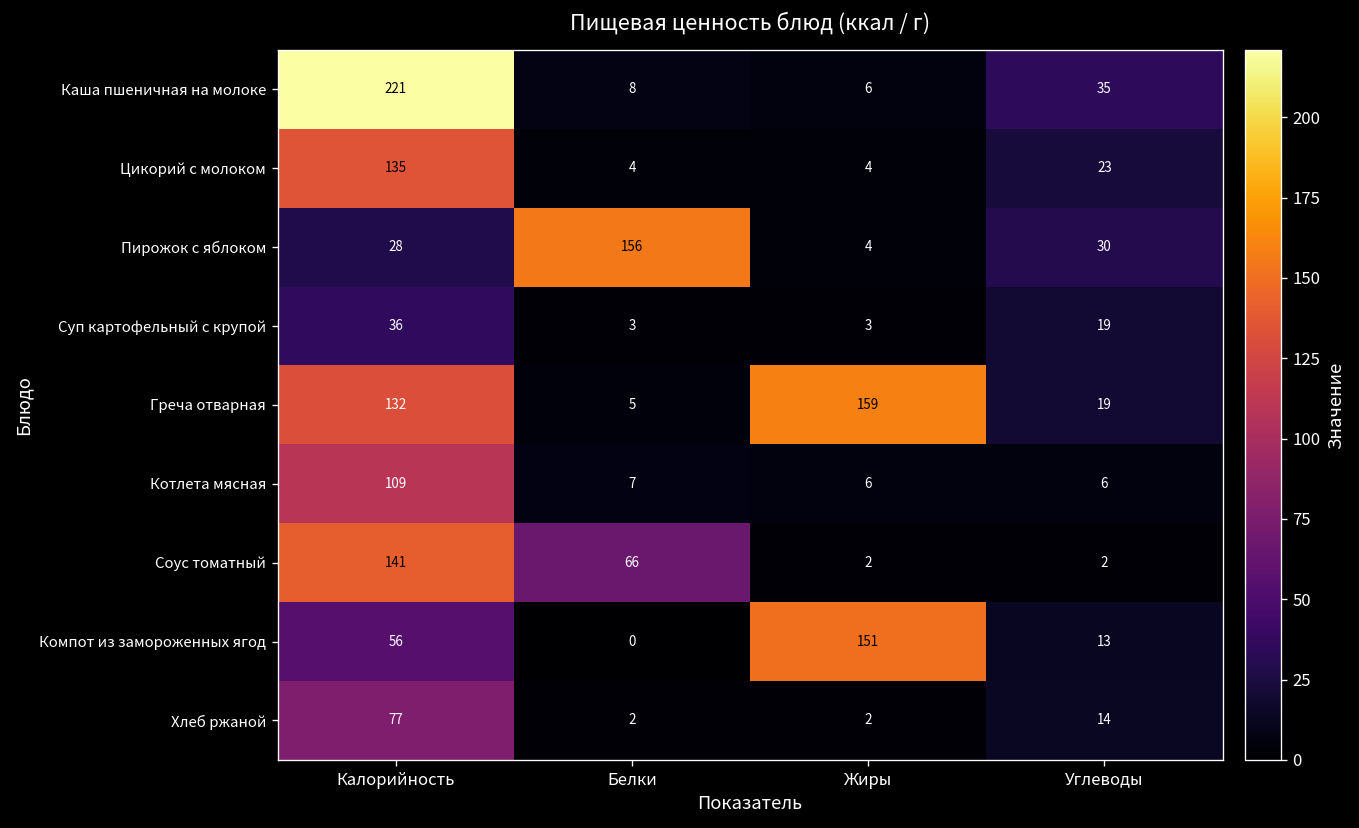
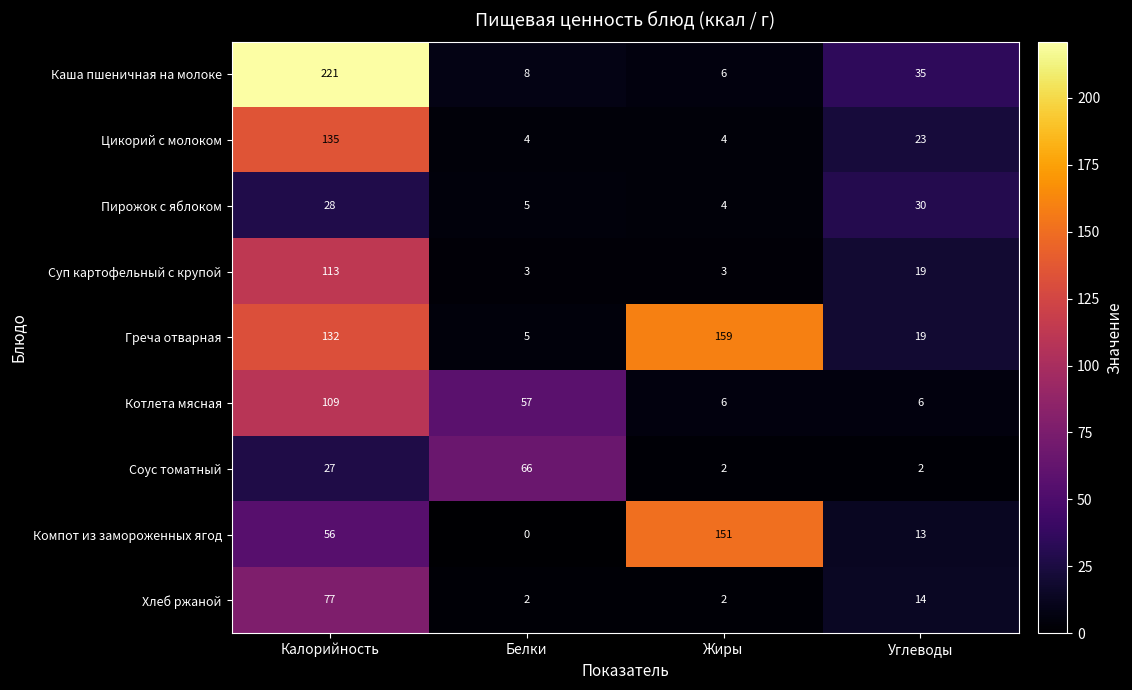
  {
    "Каша пшеничная на молоке": {
      "Калорийность": 221,
      "Белки": 8,
      "Жиры": 6,
      "Углеводы": 35
    },
    "Цикорий с молоком": {
      "Калорийность": 135,
      "Белки": 4,
      "Жиры": 4,
      "Углеводы": 23
    },
    "Пирожок с яблоком": {
      "Калорийность": 28,
-     "Белки": 156,
+     "Белки": 5,
      "Жиры": 4,
      "Углеводы": 30
    },
    "Суп картофельный с крупой": {
-     "Калорийность": 36,
+     "Калорийность": 113,
      "Белки": 3,
      "Жиры": 3,
      "Углеводы": 19
    },
    "Греча отварная": {
      "Калорийность": 132,
      "Белки": 5,
      "Жиры": 159,
      "Углеводы": 19
    },
    "Котлета мясная": {
      "Калорийность": 109,
-     "Белки": 7,
+     "Белки": 57,
      "Жиры": 6,
      "Углеводы": 6
    },
    "Соус томатный": {
-     "Калорийность": 141,
+     "Калорийность": 27,
      "Белки": 66,
      "Жиры": 2,
      "Углеводы": 2
    },
    "Компот из замороженных ягод": {
      "Калорийность": 56,
      "Белки": 0,
      "Жиры": 151,
      "Углеводы": 13
    },
    "Хлеб ржаной": {
      "Калорийность": 77,
      "Белки": 2,
      "Жиры": 2,
      "Углеводы": 14
    }
  }
